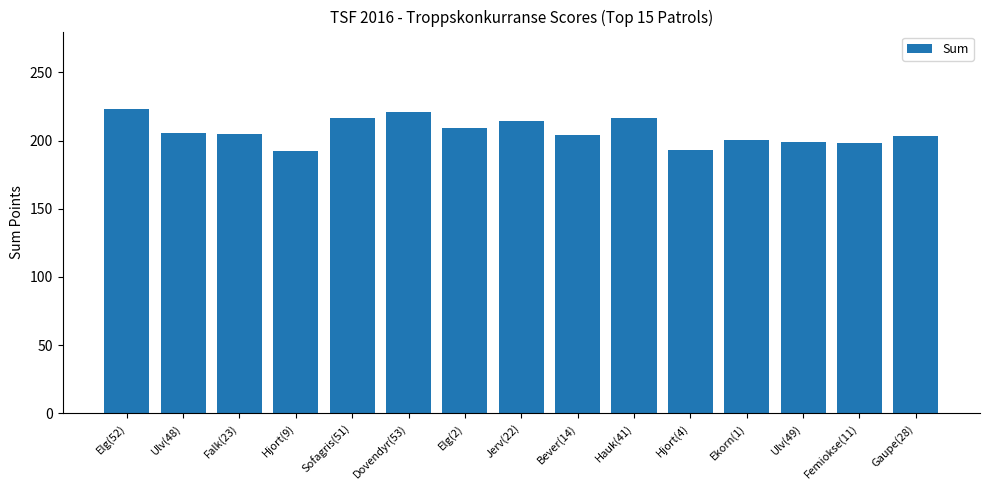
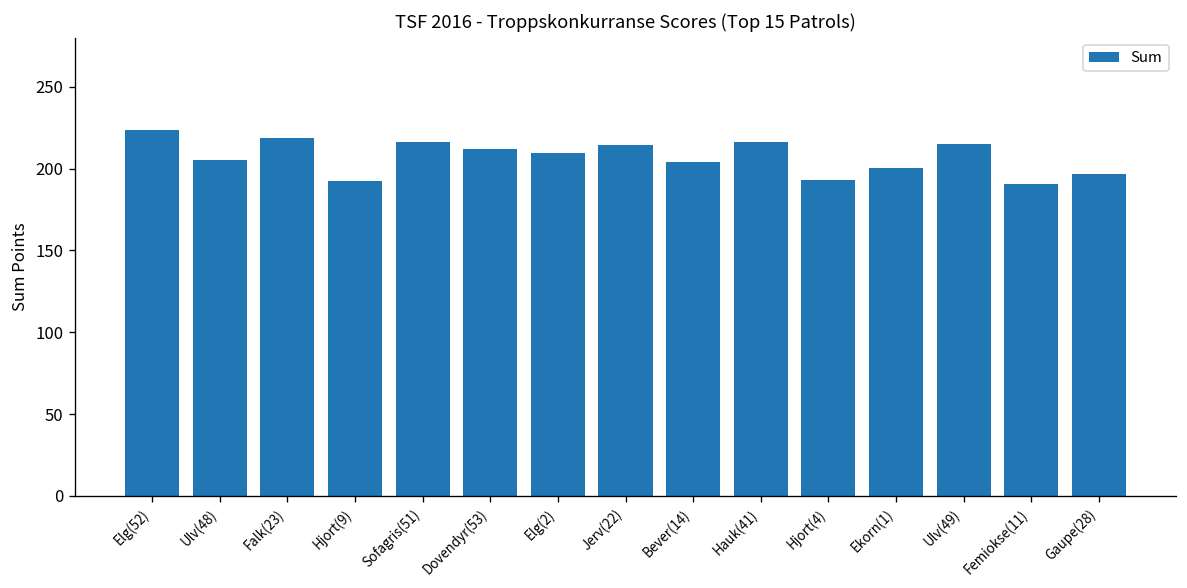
  {
    "Elg(52)": 224,
    "Ulv(48)": 206,
-   "Falk(23)": 205,
+   "Falk(23)": 219,
    "Hjort(9)": 192,
    "Sofagris(51)": 217,
-   "Dovendyr(53)": 221,
+   "Dovendyr(53)": 212,
    "Elg(2)": 210,
    "Jerv(22)": 215,
    "Bever(14)": 204,
    "Hauk(41)": 216,
    "Hjort(4)": 193,
    "Ekorn(1)": 201,
-   "Ulv(49)": 199,
-   "Femiokse(11)": 198,
-   "Gaupe(28)": 204
+   "Ulv(49)": 215,
+   "Femiokse(11)": 191,
+   "Gaupe(28)": 197
  }
